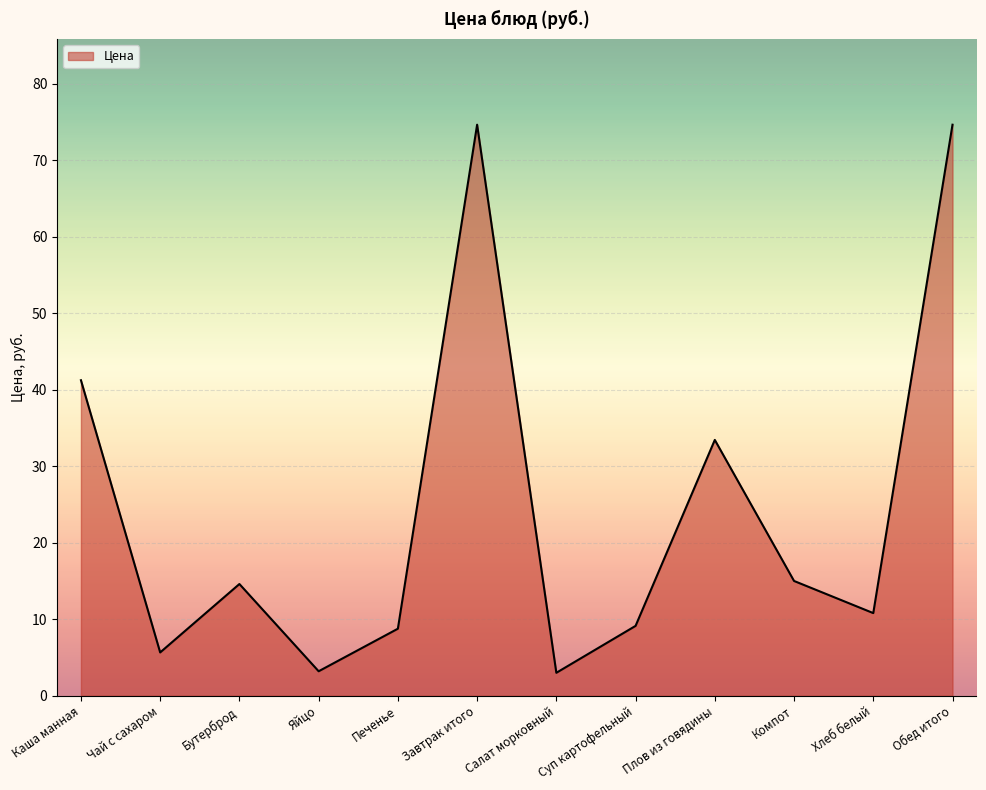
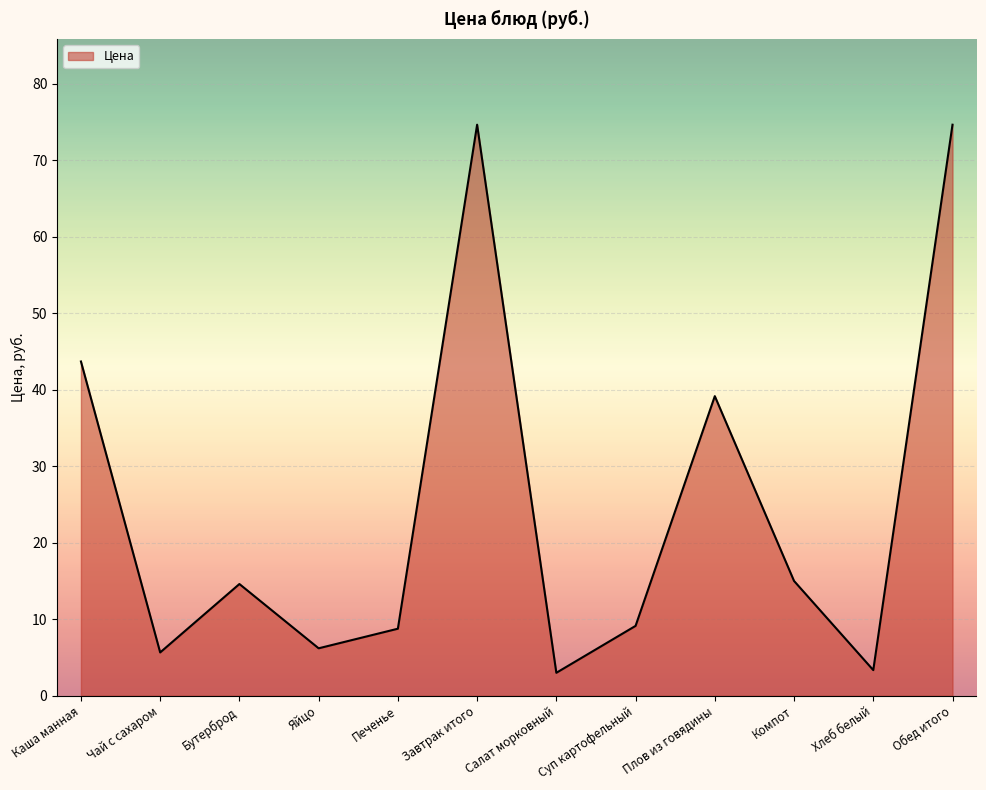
  {
-   "Каша манная": 41,
+   "Каша манная": 44,
    "Чай с сахаром": 6,
    "Бутерброд": 15,
-   "Яйцо": 3,
+   "Яйцо": 6,
    "Печенье": 9,
    "Завтрак итого": 75,
    "Салат морковный": 3,
    "Суп картофельный": 9,
-   "Плов из говядины": 33,
+   "Плов из говядины": 39,
    "Компот": 15,
-   "Хлеб белый": 11,
+   "Хлеб белый": 3,
    "Обед итого": 75
  }
